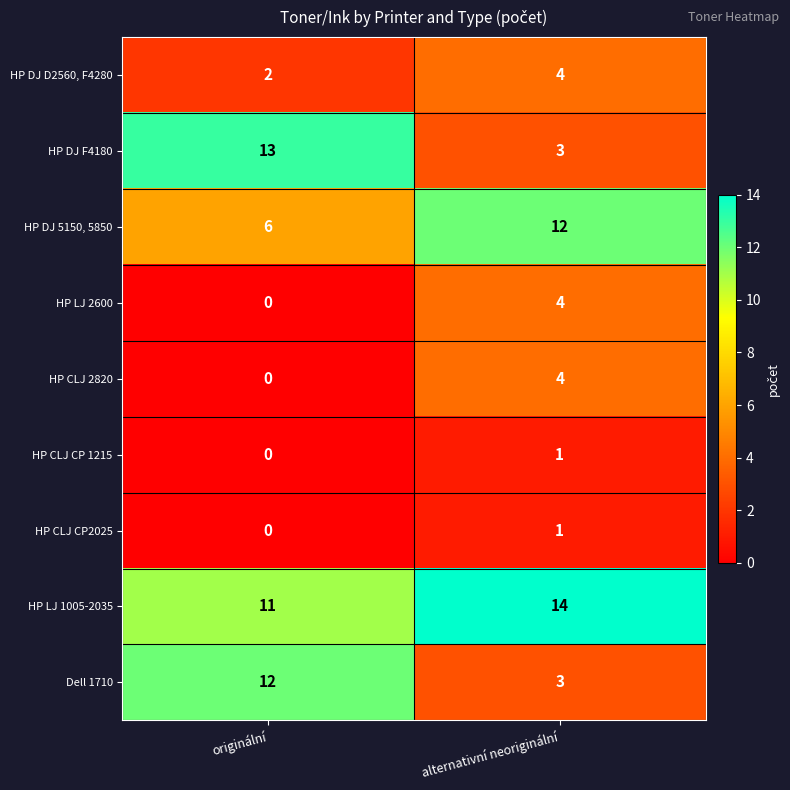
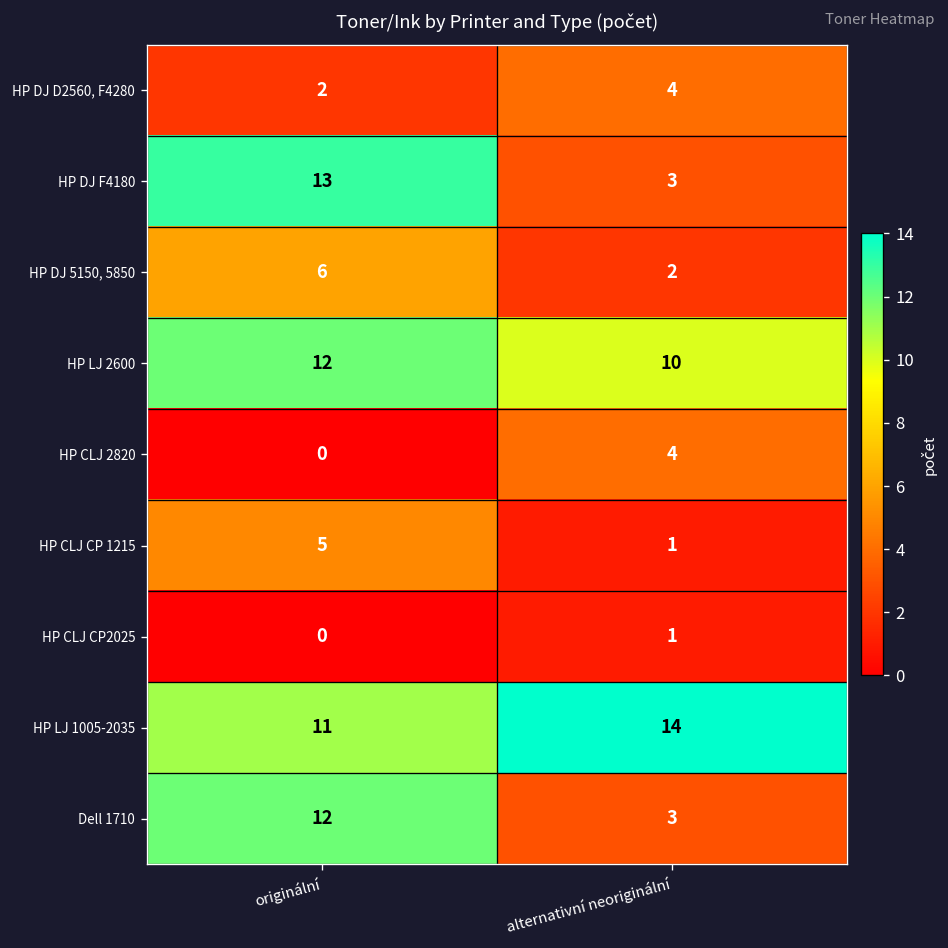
  {
    "HP DJ D2560, F4280": {
      "originální": 2,
      "alternativní neoriginální": 4
    },
    "HP DJ F4180": {
      "originální": 13,
      "alternativní neoriginální": 3
    },
    "HP DJ 5150, 5850": {
      "originální": 6,
-     "alternativní neoriginální": 12
+     "alternativní neoriginální": 2
    },
    "HP LJ 2600": {
-     "originální": 0,
-     "alternativní neoriginální": 4
+     "originální": 12,
+     "alternativní neoriginální": 10
    },
    "HP CLJ 2820": {
      "originální": 0,
      "alternativní neoriginální": 4
    },
    "HP CLJ CP 1215": {
-     "originální": 0,
+     "originální": 5,
      "alternativní neoriginální": 1
    },
    "HP CLJ CP2025": {
      "originální": 0,
      "alternativní neoriginální": 1
    },
    "HP LJ 1005-2035": {
      "originální": 11,
      "alternativní neoriginální": 14
    },
    "Dell 1710": {
      "originální": 12,
      "alternativní neoriginální": 3
    }
  }
